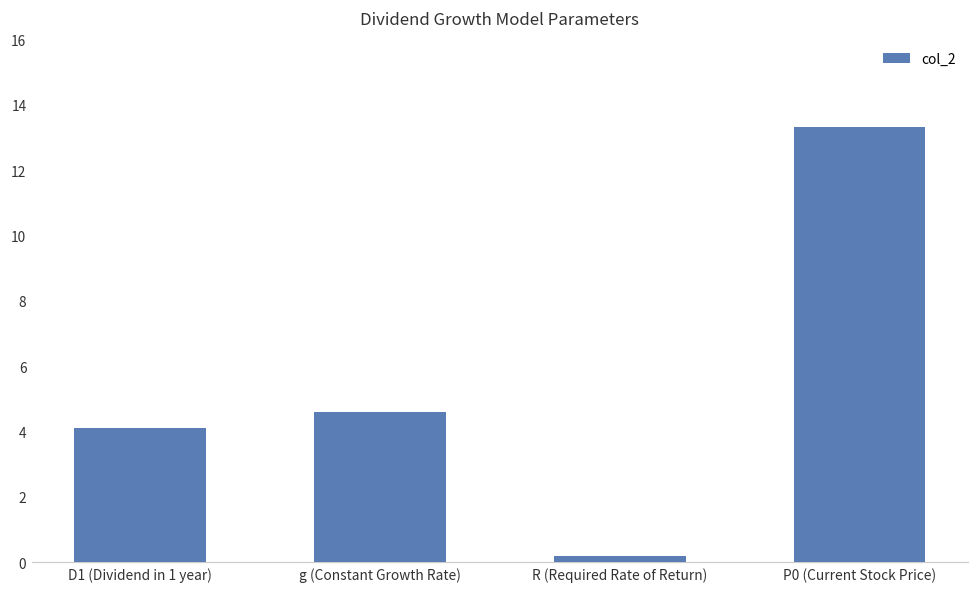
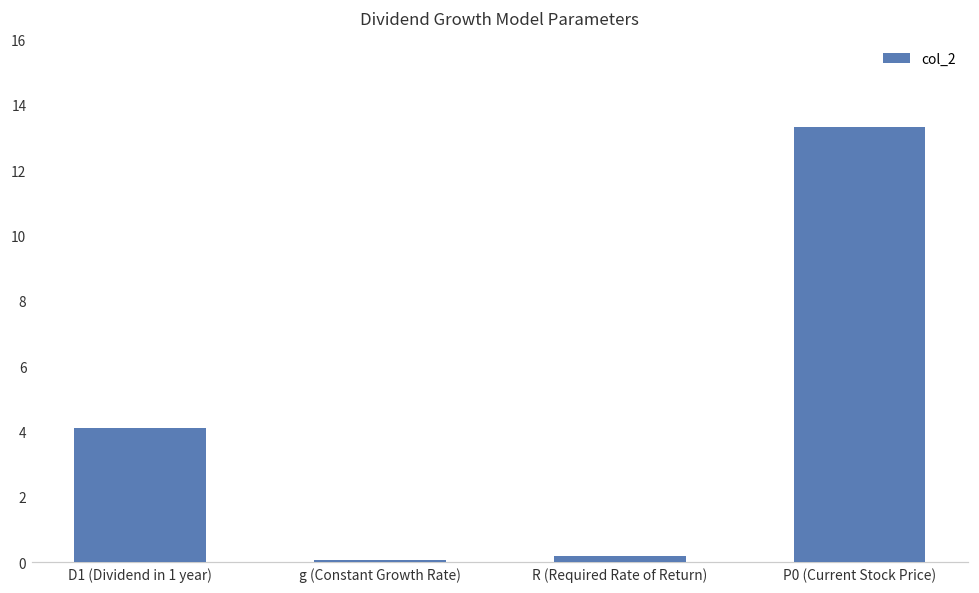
  {
    "D1 (Dividend in 1 year)": 4.1,
-   "g (Constant Growth Rate)": 4.6,
+   "g (Constant Growth Rate)": 0.1,
    "R (Required Rate of Return)": 0.2,
    "P0 (Current Stock Price)": 13.3
  }
